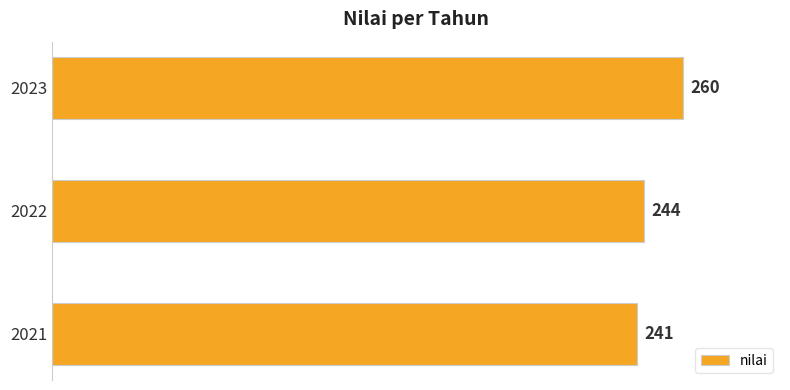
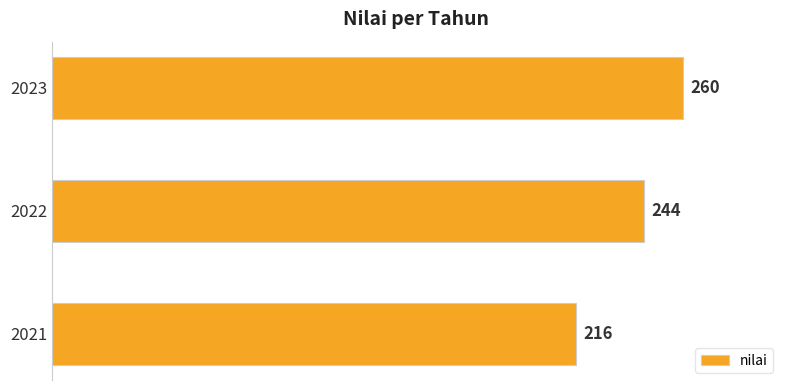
  {
    "2023": 260,
    "2022": 244,
-   "2021": 241
+   "2021": 216
  }
